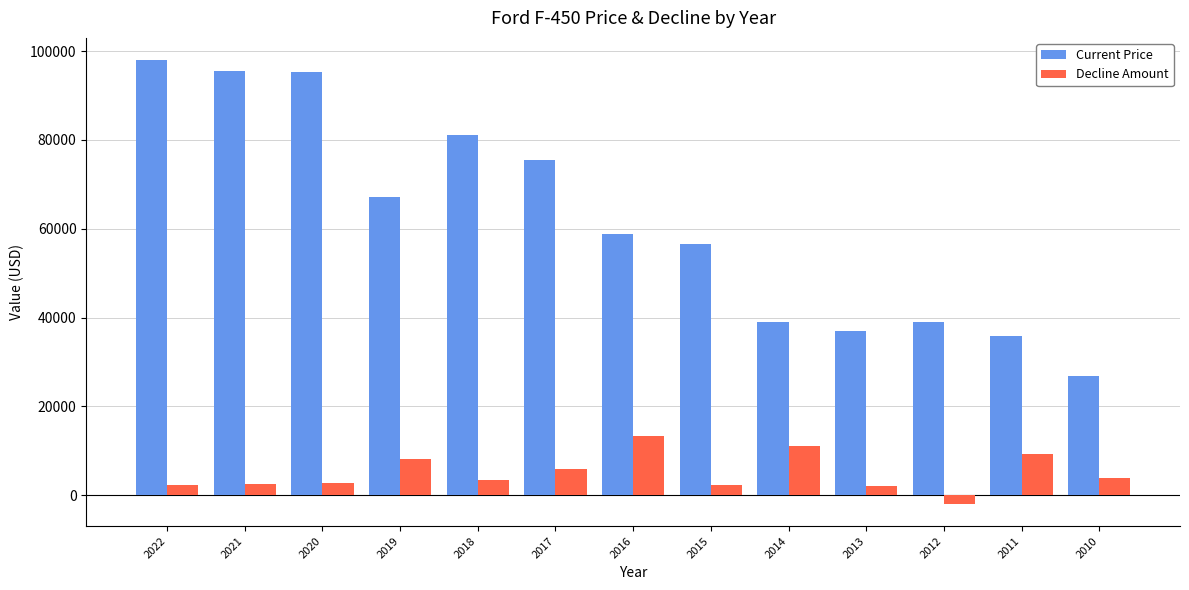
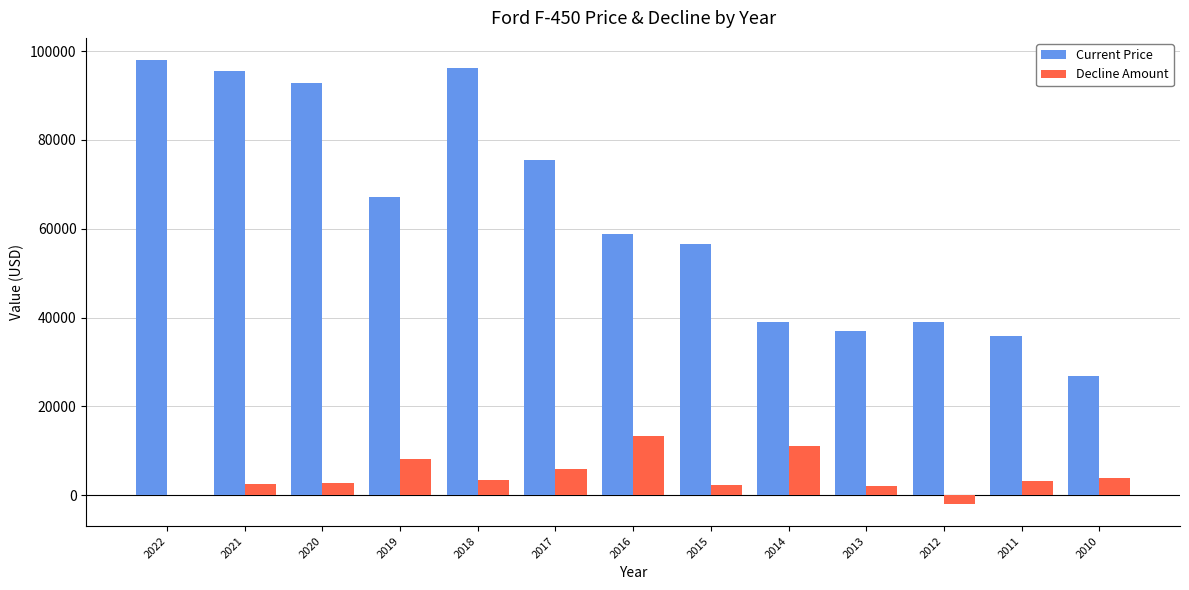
  {
    "Current Price": {
      "2022": 98000,
      "2021": 96000,
-     "2020": 95000,
+     "2020": 93000,
      "2019": 67000,
-     "2018": 81000,
+     "2018": 96000,
      "2017": 75000,
      "2016": 59000,
      "2015": 57000,
      "2014": 39000,
      "2013": 37000,
      "2012": 39000,
      "2011": 36000,
      "2010": 27000
    },
    "Decline Amount": {
-     "2022": 2000,
+     "2022": 0,
      "2021": 2000,
      "2020": 3000,
      "2019": 8000,
      "2018": 3000,
      "2017": 6000,
      "2016": 13000,
      "2015": 2000,
      "2014": 11000,
      "2013": 2000,
      "2012": -2000,
-     "2011": 9000,
+     "2011": 3000,
      "2010": 4000
    }
  }
